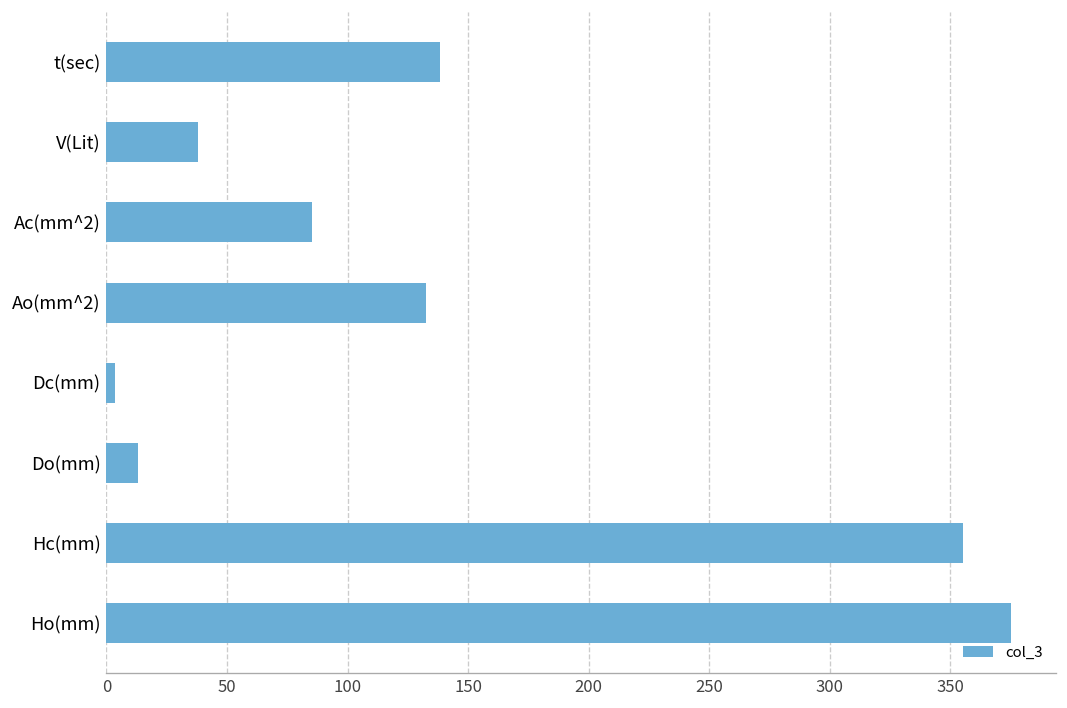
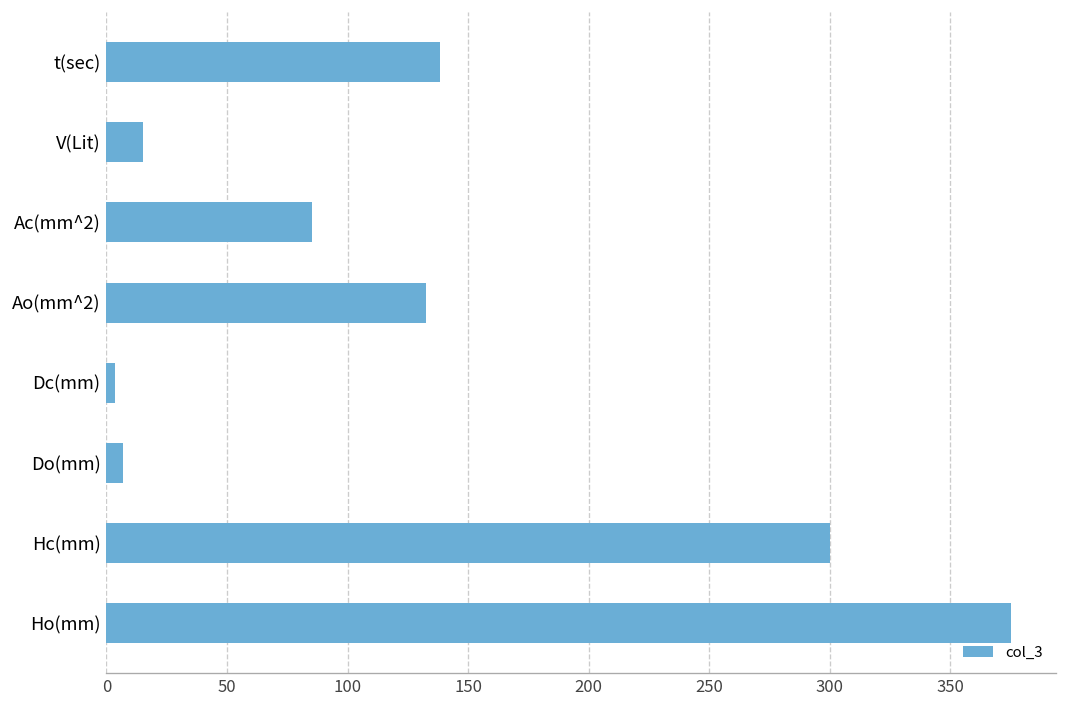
  {
    "t(sec)": 138,
-   "V(Lit)": 38,
+   "V(Lit)": 15,
    "Ac(mm^2)": 85,
    "Ao(mm^2)": 133,
    "Dc(mm)": 4,
-   "Do(mm)": 13,
-   "Hc(mm)": 355,
+   "Do(mm)": 7,
+   "Hc(mm)": 300,
    "Ho(mm)": 375
  }
